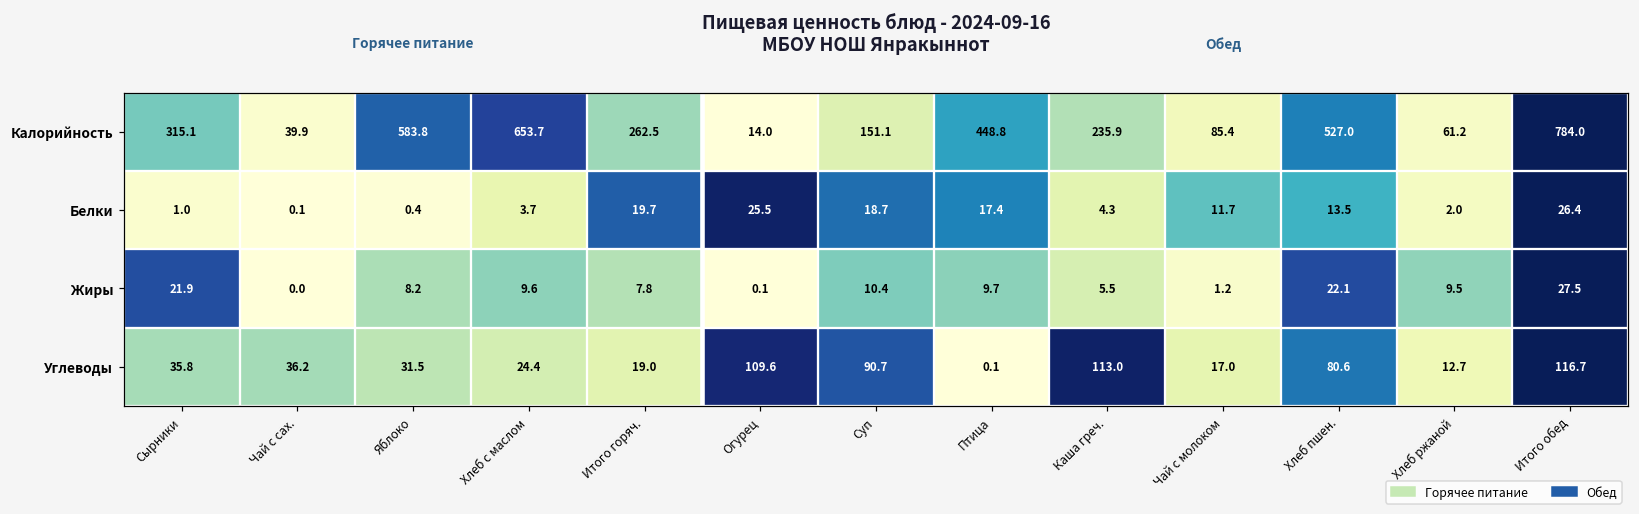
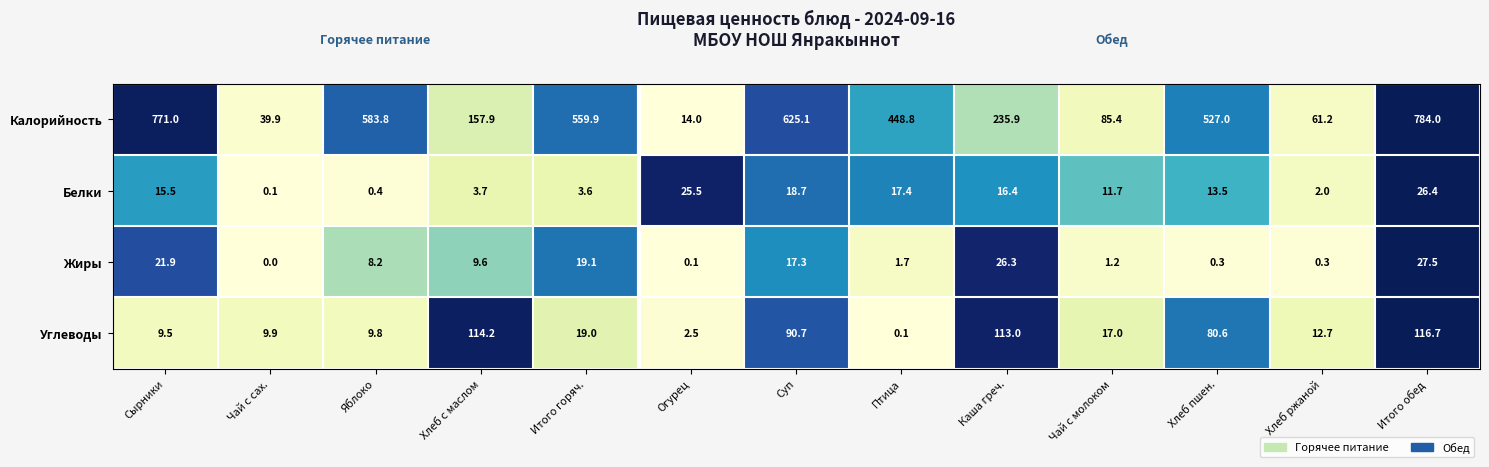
  {
    "Калорийность": {
-     "Сырники": 315.1,
+     "Сырники": 771.0,
      "Чай с сах.": 39.9,
      "Яблоко": 583.8,
-     "Хлеб с маслом": 653.7,
-     "Итого горяч.": 262.5,
+     "Хлеб с маслом": 157.9,
+     "Итого горяч.": 559.9,
      "Огурец": 14.0,
-     "Суп": 151.1,
+     "Суп": 625.1,
      "Птица": 448.8,
      "Каша греч.": 235.9,
      "Чай с молоком": 85.4,
      "Хлеб пшен.": 527.0,
      "Хлеб ржаной": 61.2,
      "Итого обед": 784.0
    },
    "Белки": {
-     "Сырники": 1.0,
+     "Сырники": 15.5,
      "Чай с сах.": 0.1,
      "Яблоко": 0.4,
      "Хлеб с маслом": 3.7,
-     "Итого горяч.": 19.7,
+     "Итого горяч.": 3.6,
      "Огурец": 25.5,
      "Суп": 18.7,
      "Птица": 17.4,
-     "Каша греч.": 4.3,
+     "Каша греч.": 16.4,
      "Чай с молоком": 11.7,
      "Хлеб пшен.": 13.5,
      "Хлеб ржаной": 2.0,
      "Итого обед": 26.4
    },
    "Жиры": {
      "Сырники": 21.9,
      "Чай с сах.": 0.0,
      "Яблоко": 8.2,
      "Хлеб с маслом": 9.6,
-     "Итого горяч.": 7.8,
+     "Итого горяч.": 19.1,
      "Огурец": 0.1,
-     "Суп": 10.4,
-     "Птица": 9.7,
-     "Каша греч.": 5.5,
+     "Суп": 17.3,
+     "Птица": 1.7,
+     "Каша греч.": 26.3,
      "Чай с молоком": 1.2,
-     "Хлеб пшен.": 22.1,
-     "Хлеб ржаной": 9.5,
+     "Хлеб пшен.": 0.3,
+     "Хлеб ржаной": 0.3,
      "Итого обед": 27.5
    },
    "Углеводы": {
-     "Сырники": 35.8,
-     "Чай с сах.": 36.2,
-     "Яблоко": 31.5,
-     "Хлеб с маслом": 24.4,
+     "Сырники": 9.5,
+     "Чай с сах.": 9.9,
+     "Яблоко": 9.8,
+     "Хлеб с маслом": 114.2,
      "Итого горяч.": 19.0,
-     "Огурец": 109.6,
+     "Огурец": 2.5,
      "Суп": 90.7,
      "Птица": 0.1,
      "Каша греч.": 113.0,
      "Чай с молоком": 17.0,
      "Хлеб пшен.": 80.6,
      "Хлеб ржаной": 12.7,
      "Итого обед": 116.7
    }
  }
